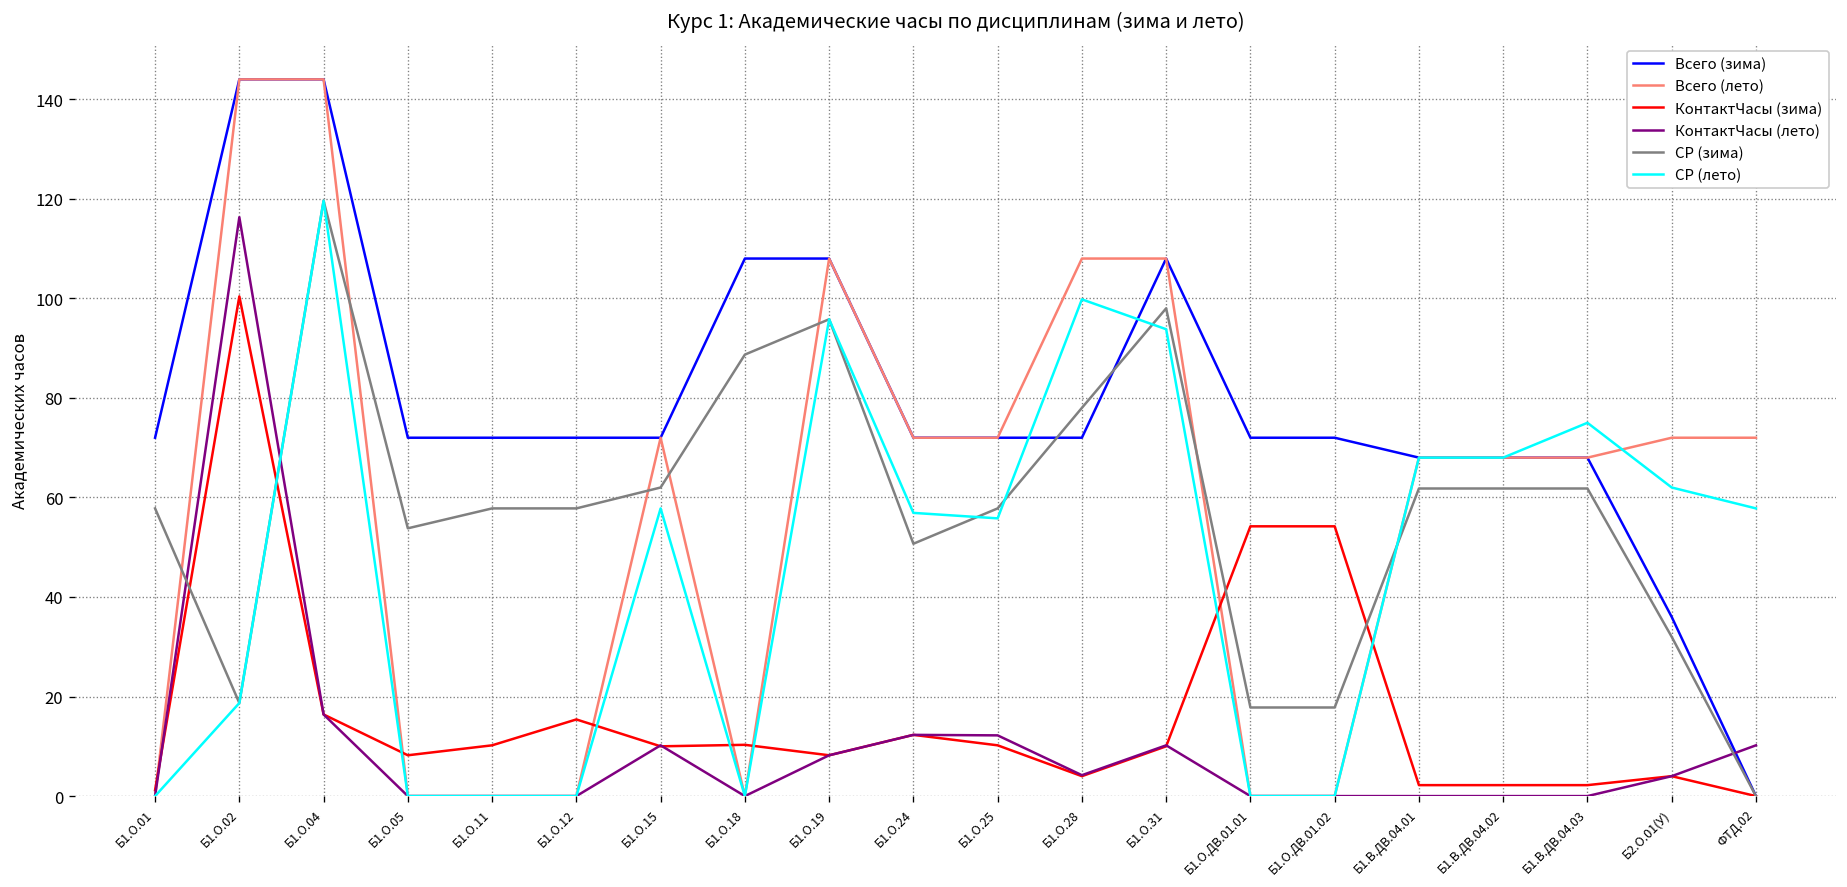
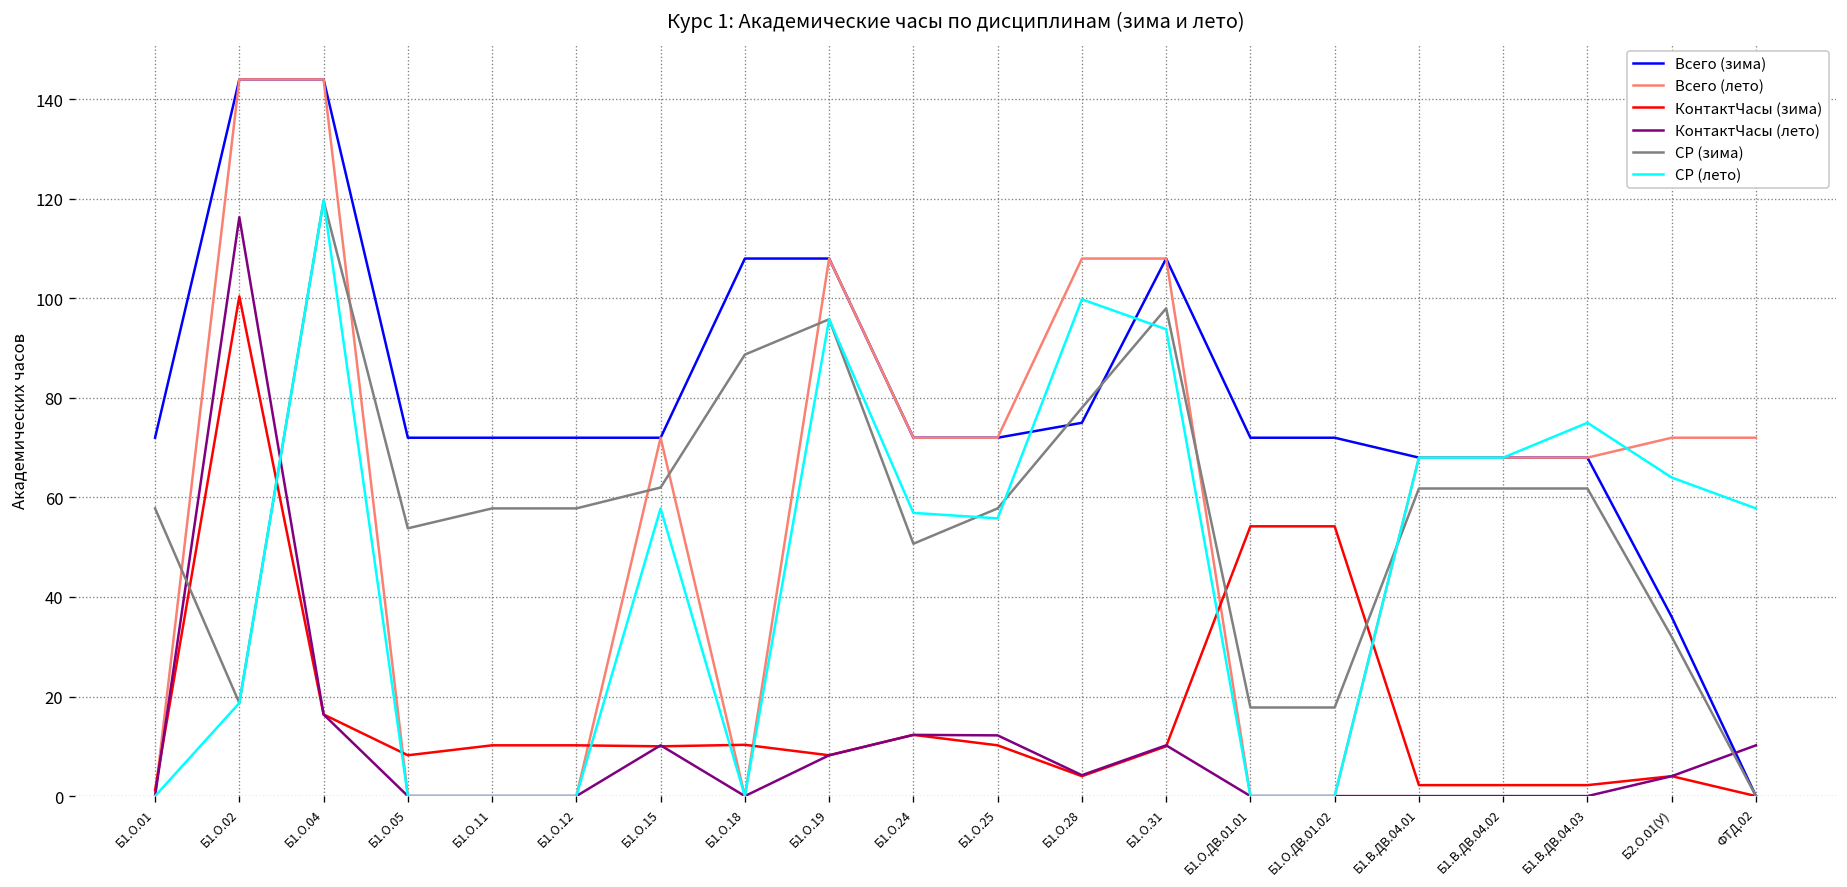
  {
    "Всего (зима)": {
      "Б1.О.01": 72,
      "Б1.О.05": 72,
      "Б1.О.11": 72,
      "Б1.О.12": 72,
      "Б1.О.18": 108,
-     "Б1.О.28": 72,
+     "Б1.О.28": 75,
      "Б1.О.ДВ.01.01": 72,
      "Б1.О.ДВ.01.02": 72,
      "Б2.О.01(У)": 36
    },
    "Всего (лето)": {
      "Б1.О.28": 108,
      "Б2.О.01(У)": 72,
      "ФТД.02": 72
    },
    "КонтактЧасы (зима)": {
      "Б1.О.01": 1,
      "Б1.О.02": 100,
      "Б1.О.05": 8,
      "Б1.О.11": 10,
-     "Б1.О.12": 15,
+     "Б1.О.12": 10,
      "Б1.О.18": 10,
      "Б1.О.25": 10,
      "Б1.О.ДВ.01.01": 54,
      "Б1.О.ДВ.01.02": 54,
      "Б1.В.ДВ.04.01": 2,
      "Б1.В.ДВ.04.02": 2,
      "Б1.В.ДВ.04.03": 2
    },
    "КонтактЧасы (лето)": {
      "Б1.О.02": 116,
      "Б1.О.25": 12,
      "Б1.В.ДВ.04.01": 0,
      "Б1.В.ДВ.04.02": 0,
      "Б1.В.ДВ.04.03": 0,
      "ФТД.02": 10
    },
    "СР (зима)": {
      "Б1.О.01": 58,
      "Б1.О.05": 54,
      "Б1.О.11": 58,
      "Б1.О.12": 58,
      "Б1.О.15": 62,
      "Б1.О.18": 89,
      "Б1.О.24": 51,
      "Б1.О.25": 58,
      "Б1.О.28": 78,
      "Б1.О.31": 98,
      "Б1.О.ДВ.01.01": 18,
      "Б1.О.ДВ.01.02": 18,
      "Б1.В.ДВ.04.01": 62,
      "Б1.В.ДВ.04.02": 62,
      "Б1.В.ДВ.04.03": 62,
      "Б2.О.01(У)": 32
    },
    "СР (лето)": {
      "Б1.О.15": 58,
      "Б1.О.24": 57,
      "Б1.О.25": 56,
      "Б1.О.28": 100,
      "Б1.О.31": 94,
      "Б1.В.ДВ.04.03": 75,
-     "Б2.О.01(У)": 62,
+     "Б2.О.01(У)": 64,
      "ФТД.02": 58
    }
  }
